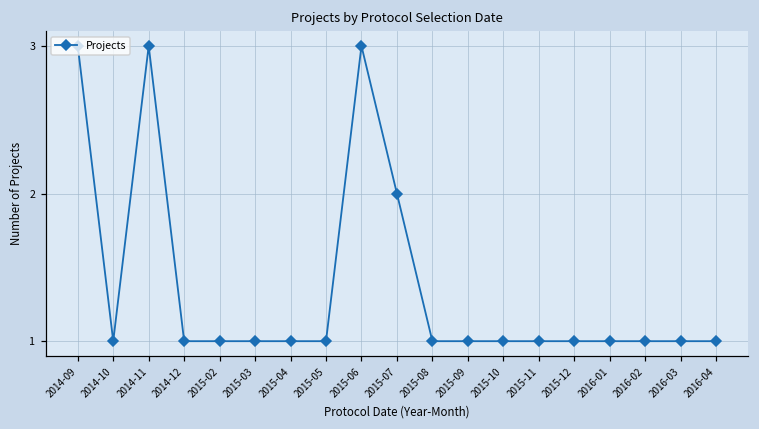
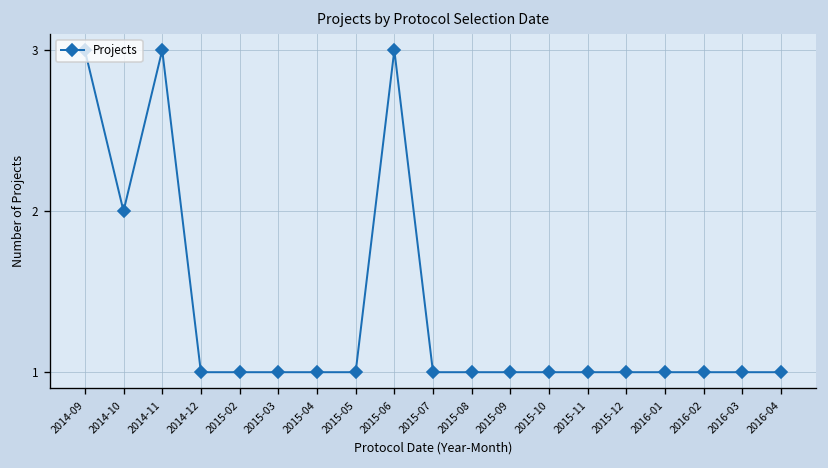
  {
-   "2014-10": 1,
+   "2014-10": 2,
    "2014-11": 3,
    "2014-12": 1,
    "2015-02": 1,
    "2015-03": 1,
    "2015-04": 1,
    "2015-05": 1,
    "2015-06": 3,
-   "2015-07": 2,
+   "2015-07": 1,
    "2015-08": 1,
    "2015-09": 1,
    "2015-10": 1,
    "2015-11": 1,
    "2015-12": 1,
    "2016-01": 1,
    "2016-02": 1,
    "2016-03": 1,
    "2016-04": 1
  }
